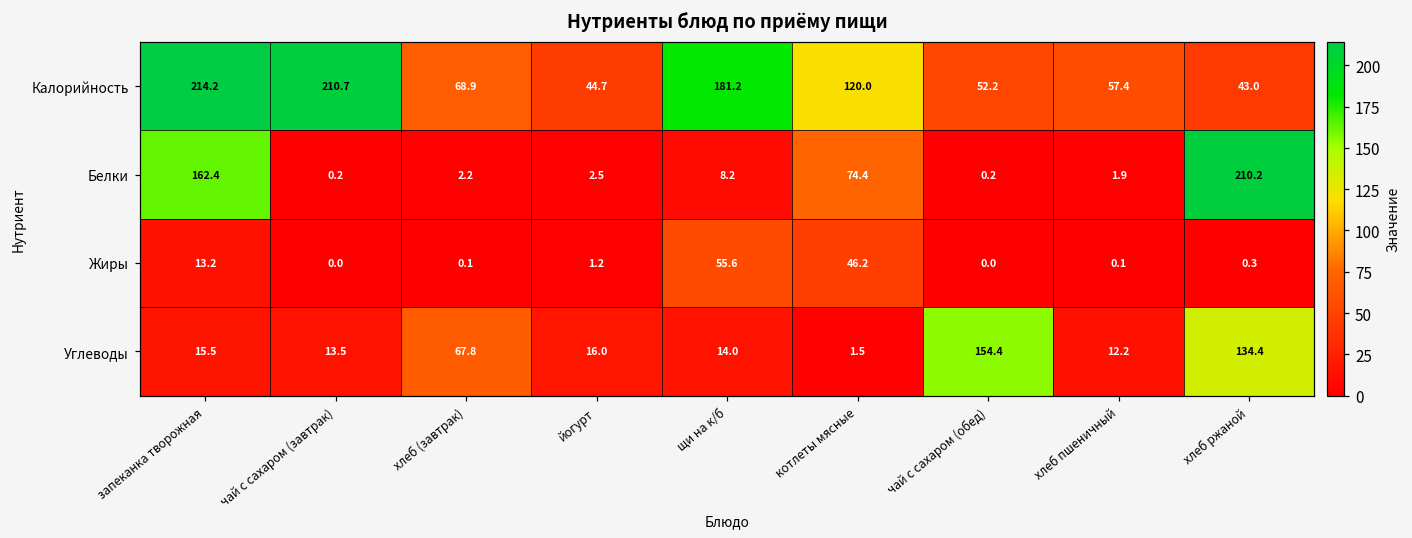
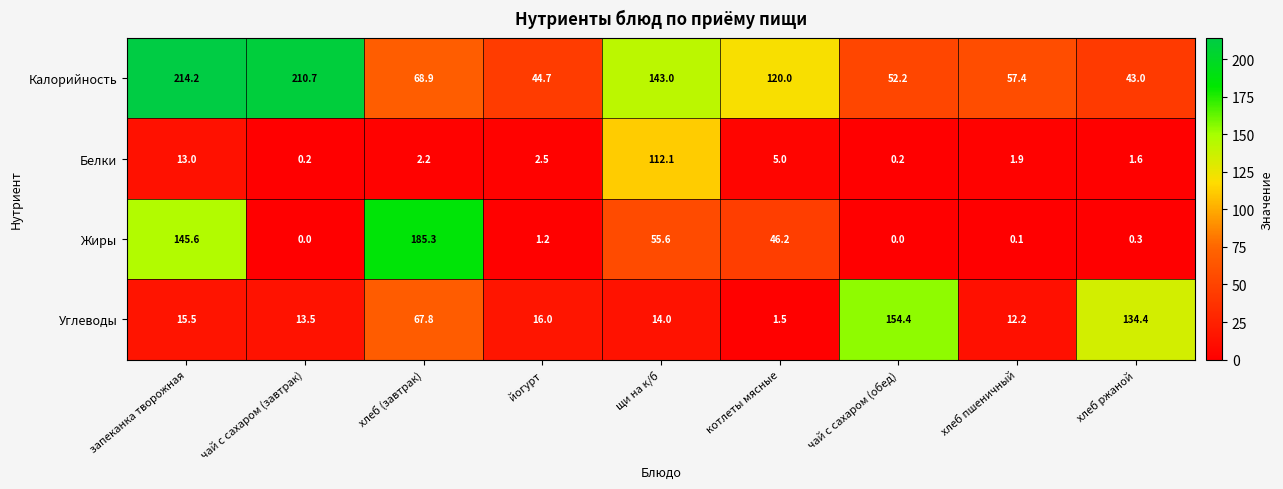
  {
    "Калорийность": {
      "запеканка творожная": 214.2,
      "чай с сахаром (завтрак)": 210.7,
      "хлеб (завтрак)": 68.9,
      "йогурт": 44.7,
-     "щи на к/б": 181.2,
+     "щи на к/б": 143.0,
      "котлеты мясные": 120.0,
      "чай с сахаром (обед)": 52.2,
      "хлеб пшеничный": 57.4,
      "хлеб ржаной": 43.0
    },
    "Белки": {
-     "запеканка творожная": 162.4,
+     "запеканка творожная": 13.0,
      "чай с сахаром (завтрак)": 0.2,
      "хлеб (завтрак)": 2.2,
      "йогурт": 2.5,
-     "щи на к/б": 8.2,
-     "котлеты мясные": 74.4,
+     "щи на к/б": 112.1,
+     "котлеты мясные": 5.0,
      "чай с сахаром (обед)": 0.2,
      "хлеб пшеничный": 1.9,
-     "хлеб ржаной": 210.2
+     "хлеб ржаной": 1.6
    },
    "Жиры": {
-     "запеканка творожная": 13.2,
+     "запеканка творожная": 145.6,
      "чай с сахаром (завтрак)": 0.0,
-     "хлеб (завтрак)": 0.1,
+     "хлеб (завтрак)": 185.3,
      "йогурт": 1.2,
      "щи на к/б": 55.6,
      "котлеты мясные": 46.2,
      "чай с сахаром (обед)": 0.0,
      "хлеб пшеничный": 0.1,
      "хлеб ржаной": 0.3
    },
    "Углеводы": {
      "запеканка творожная": 15.5,
      "чай с сахаром (завтрак)": 13.5,
      "хлеб (завтрак)": 67.8,
      "йогурт": 16.0,
      "щи на к/б": 14.0,
      "котлеты мясные": 1.5,
      "чай с сахаром (обед)": 154.4,
      "хлеб пшеничный": 12.2,
      "хлеб ржаной": 134.4
    }
  }
